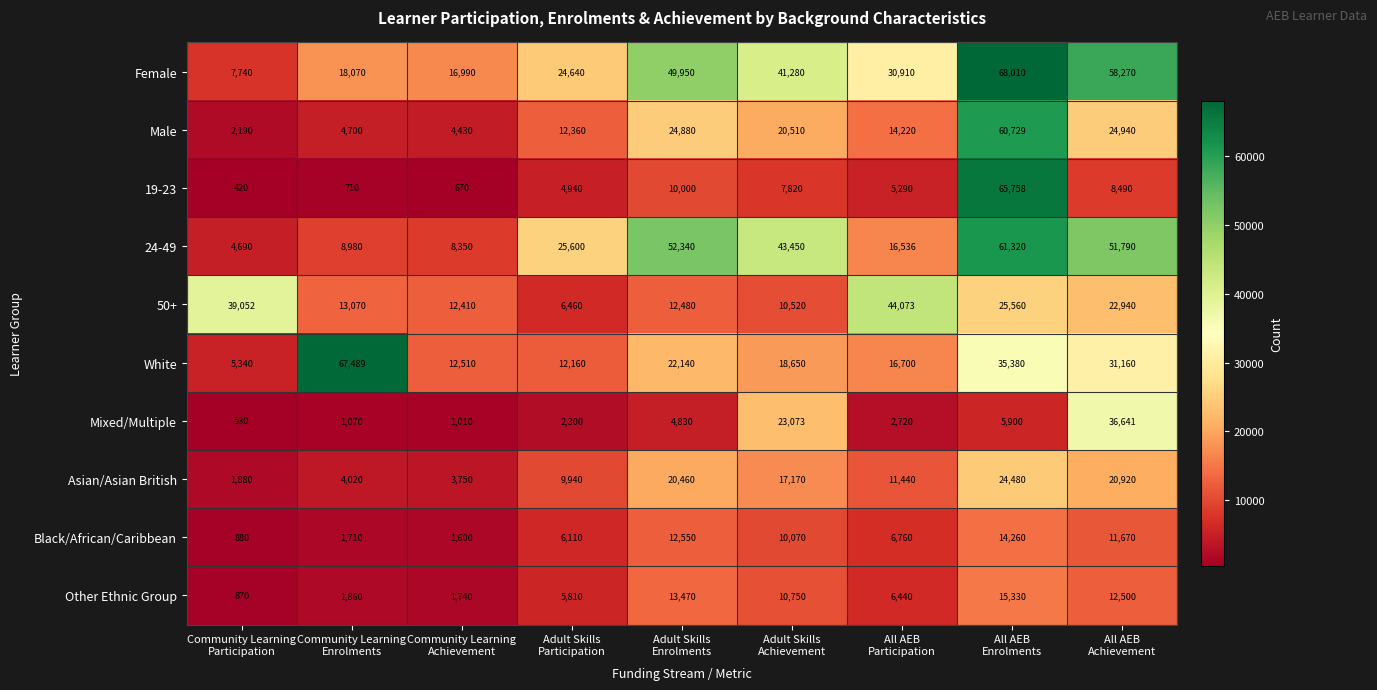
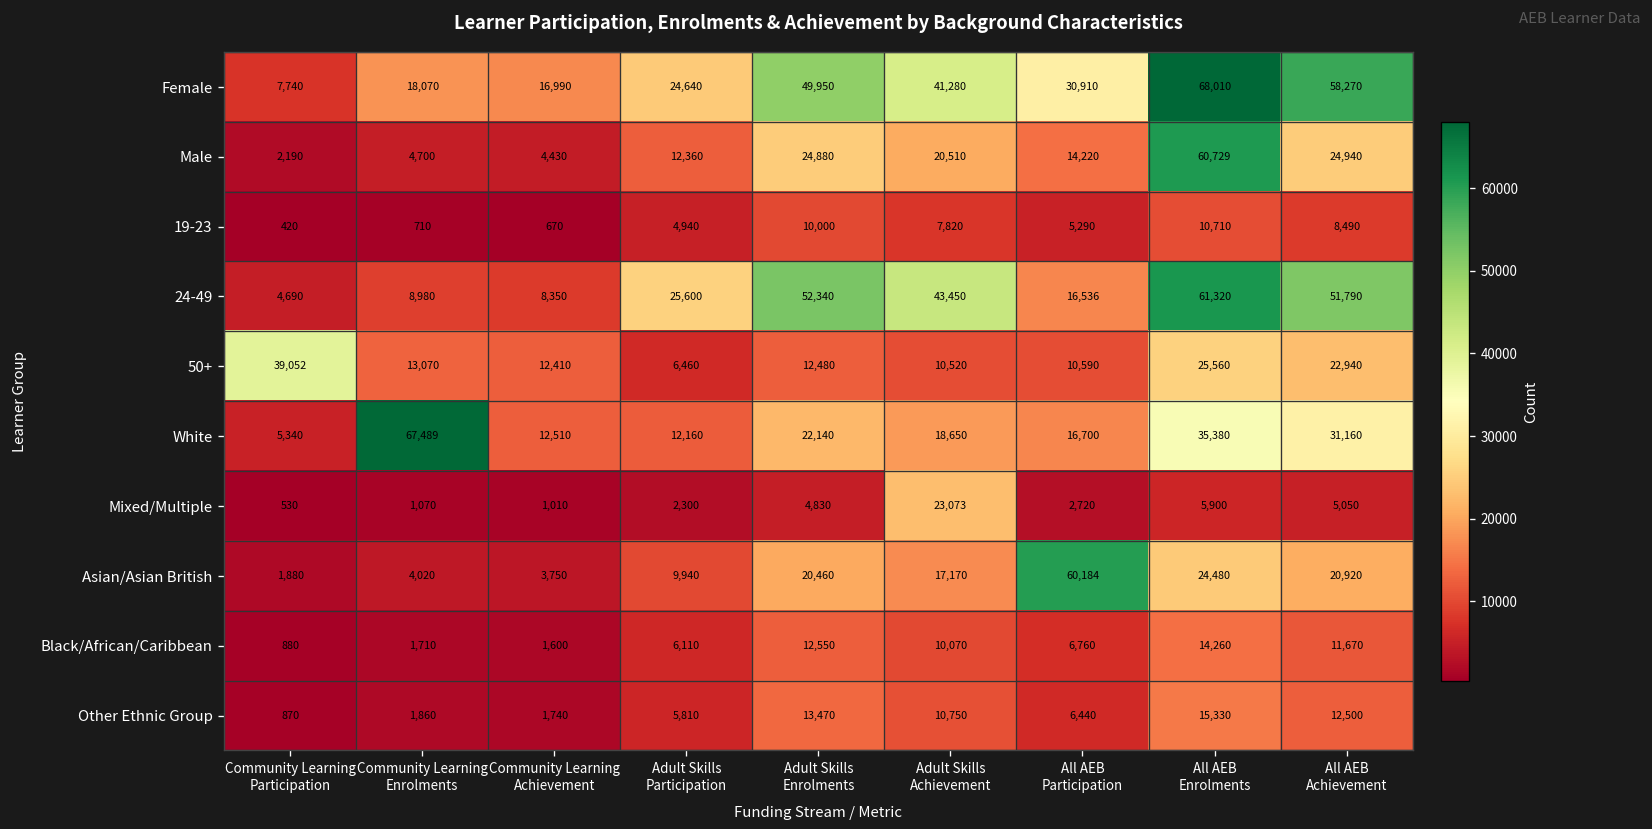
  {
    "Female": {
      "Community Learning Participation": "7,740",
      "Community Learning Enrolments": "18,070",
      "Community Learning Achievement": "16,990",
      "Adult Skills Participation": "24,640",
      "Adult Skills Enrolments": "49,950",
      "Adult Skills Achievement": "41,280",
      "All AEB Participation": "30,910",
      "All AEB Enrolments": "68,010",
      "All AEB Achievement": "58,270"
    },
    "Male": {
      "Community Learning Participation": "2,190",
      "Community Learning Enrolments": "4,700",
      "Community Learning Achievement": "4,430",
      "Adult Skills Participation": "12,360",
      "Adult Skills Enrolments": "24,880",
      "Adult Skills Achievement": "20,510",
      "All AEB Participation": "14,220",
      "All AEB Enrolments": "60,729",
      "All AEB Achievement": "24,940"
    },
    "19-23": {
      "Community Learning Participation": "420",
      "Community Learning Enrolments": "710",
      "Community Learning Achievement": "670",
      "Adult Skills Participation": "4,940",
      "Adult Skills Enrolments": "10,000",
      "Adult Skills Achievement": "7,820",
      "All AEB Participation": "5,290",
-     "All AEB Enrolments": "65,758",
+     "All AEB Enrolments": "10,710",
      "All AEB Achievement": "8,490"
    },
    "24-49": {
      "Community Learning Participation": "4,690",
      "Community Learning Enrolments": "8,980",
      "Community Learning Achievement": "8,350",
      "Adult Skills Participation": "25,600",
      "Adult Skills Enrolments": "52,340",
      "Adult Skills Achievement": "43,450",
      "All AEB Participation": "16,536",
      "All AEB Enrolments": "61,320",
      "All AEB Achievement": "51,790"
    },
    "50+": {
      "Community Learning Participation": "39,052",
      "Community Learning Enrolments": "13,070",
      "Community Learning Achievement": "12,410",
      "Adult Skills Participation": "6,460",
      "Adult Skills Enrolments": "12,480",
      "Adult Skills Achievement": "10,520",
-     "All AEB Participation": "44,073",
+     "All AEB Participation": "10,590",
      "All AEB Enrolments": "25,560",
      "All AEB Achievement": "22,940"
    },
    "White": {
      "Community Learning Participation": "5,340",
      "Community Learning Enrolments": "67,489",
      "Community Learning Achievement": "12,510",
      "Adult Skills Participation": "12,160",
      "Adult Skills Enrolments": "22,140",
      "Adult Skills Achievement": "18,650",
      "All AEB Participation": "16,700",
      "All AEB Enrolments": "35,380",
      "All AEB Achievement": "31,160"
    },
    "Mixed/Multiple": {
      "Community Learning Participation": "530",
      "Community Learning Enrolments": "1,070",
      "Community Learning Achievement": "1,010",
      "Adult Skills Participation": "2,300",
      "Adult Skills Enrolments": "4,830",
      "Adult Skills Achievement": "23,073",
      "All AEB Participation": "2,720",
      "All AEB Enrolments": "5,900",
-     "All AEB Achievement": "36,641"
+     "All AEB Achievement": "5,050"
    },
    "Asian/Asian British": {
      "Community Learning Participation": "1,880",
      "Community Learning Enrolments": "4,020",
      "Community Learning Achievement": "3,750",
      "Adult Skills Participation": "9,940",
      "Adult Skills Enrolments": "20,460",
      "Adult Skills Achievement": "17,170",
-     "All AEB Participation": "11,440",
+     "All AEB Participation": "60,184",
      "All AEB Enrolments": "24,480",
      "All AEB Achievement": "20,920"
    },
    "Black/African/Caribbean": {
      "Community Learning Participation": "880",
      "Community Learning Enrolments": "1,710",
      "Community Learning Achievement": "1,600",
      "Adult Skills Participation": "6,110",
      "Adult Skills Enrolments": "12,550",
      "Adult Skills Achievement": "10,070",
      "All AEB Participation": "6,760",
      "All AEB Enrolments": "14,260",
      "All AEB Achievement": "11,670"
    },
    "Other Ethnic Group": {
      "Community Learning Participation": "870",
      "Community Learning Enrolments": "1,860",
      "Community Learning Achievement": "1,740",
      "Adult Skills Participation": "5,810",
      "Adult Skills Enrolments": "13,470",
      "Adult Skills Achievement": "10,750",
      "All AEB Participation": "6,440",
      "All AEB Enrolments": "15,330",
      "All AEB Achievement": "12,500"
    }
  }
